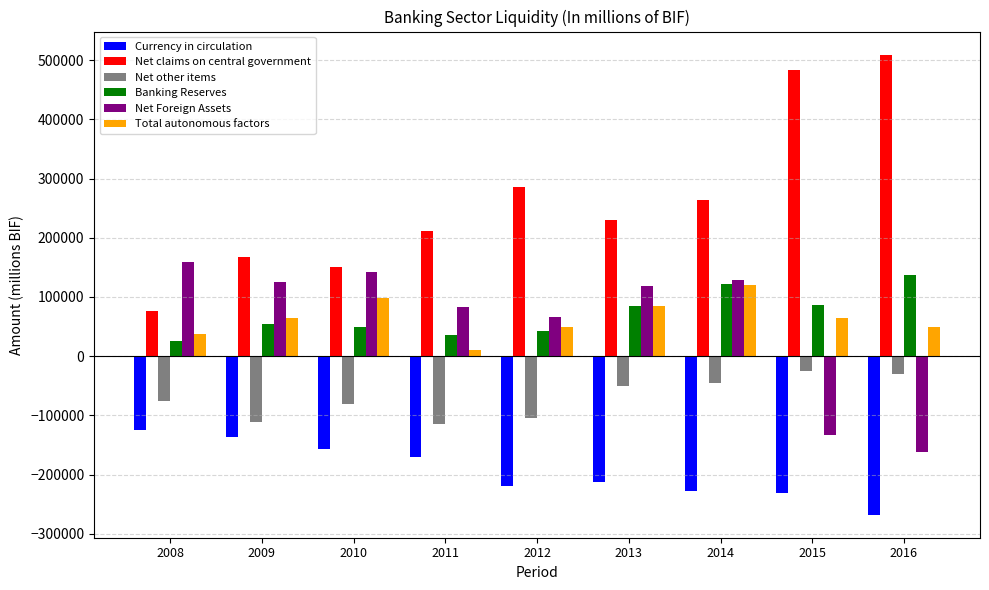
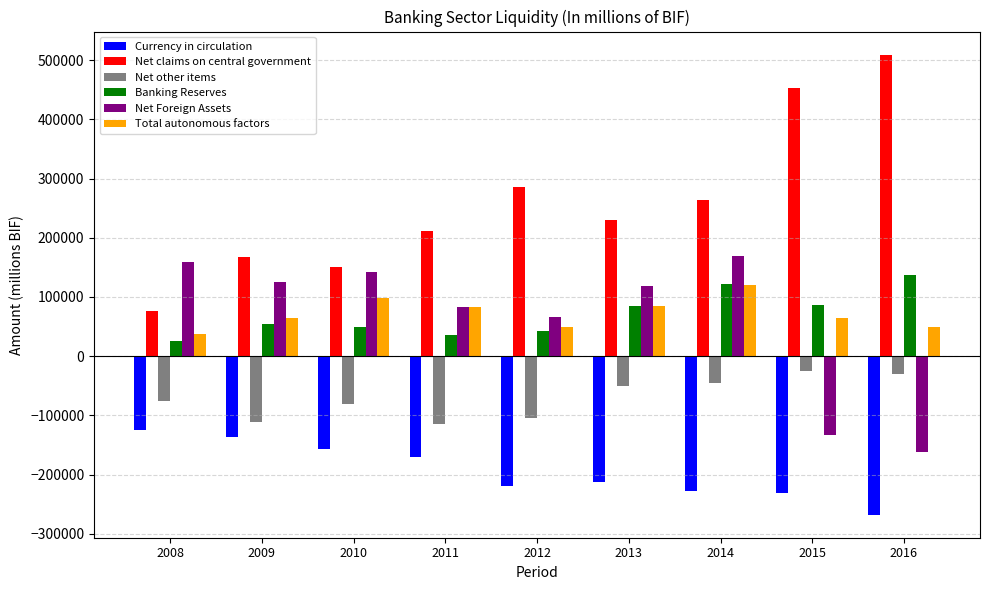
  {
    "Currency in circulation": {
      "2008": -120000,
      "2009": -140000,
      "2010": -160000,
      "2011": -170000,
      "2012": -220000,
      "2013": -210000,
      "2014": -230000,
      "2015": -230000,
      "2016": -270000
    },
    "Net claims on central government": {
      "2008": 80000,
      "2009": 170000,
      "2010": 150000,
      "2011": 210000,
      "2012": 290000,
      "2013": 230000,
      "2014": 260000,
-     "2015": 480000,
+     "2015": 450000,
      "2016": 510000
    },
    "Net other items": {
      "2008": -80000,
      "2009": -110000,
      "2010": -80000,
      "2011": -110000,
      "2012": -100000,
      "2013": -50000,
      "2014": -50000,
      "2015": -20000,
      "2016": -30000
    },
    "Banking Reserves": {
      "2008": 30000,
      "2009": 50000,
      "2010": 50000,
      "2011": 40000,
      "2012": 40000,
      "2013": 90000,
      "2014": 120000,
      "2015": 90000,
      "2016": 140000
    },
    "Net Foreign Assets": {
      "2008": 160000,
      "2009": 120000,
      "2010": 140000,
      "2011": 80000,
      "2012": 70000,
      "2013": 120000,
-     "2014": 130000,
+     "2014": 170000,
      "2015": -130000,
      "2016": -160000
    },
    "Total autonomous factors": {
      "2008": 40000,
      "2009": 60000,
      "2010": 100000,
-     "2011": 10000,
+     "2011": 80000,
      "2012": 50000,
      "2013": 90000,
      "2014": 120000,
      "2015": 60000,
      "2016": 50000
    }
  }
